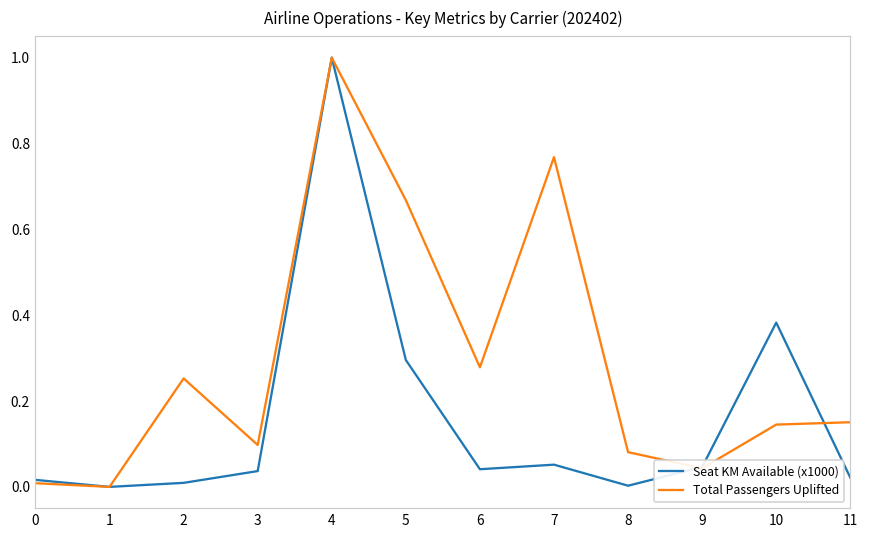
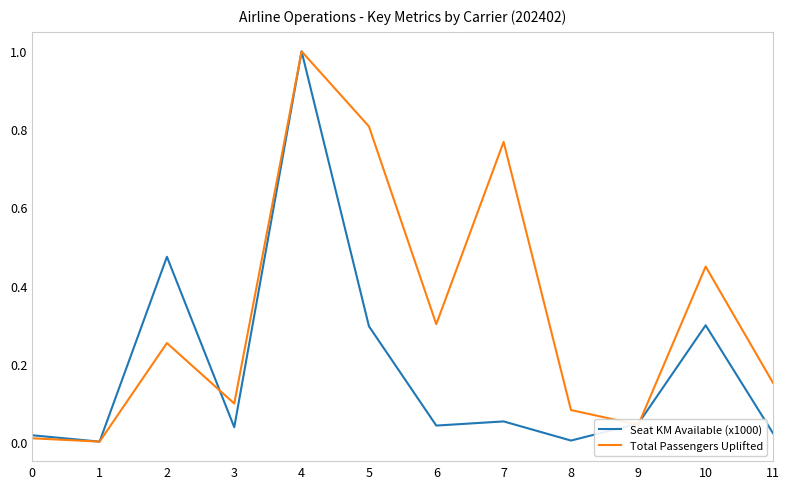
  {
    "Seat KM Available (x1000)": {
      "0": 0.02,
-     "2": 0.01,
+     "2": 0.47,
      "3": 0.04,
      "5": 0.30,
      "6": 0.04,
      "7": 0.05,
      "8": 0.00,
-     "10": 0.38,
+     "10": 0.30,
      "11": 0.02
    },
    "Total Passengers Uplifted": {
      "0": 0.01,
      "2": 0.25,
      "3": 0.10,
-     "5": 0.67,
-     "6": 0.28,
+     "5": 0.81,
+     "6": 0.30,
      "7": 0.77,
      "8": 0.08,
-     "10": 0.15,
+     "10": 0.45,
      "11": 0.15
    }
  }
